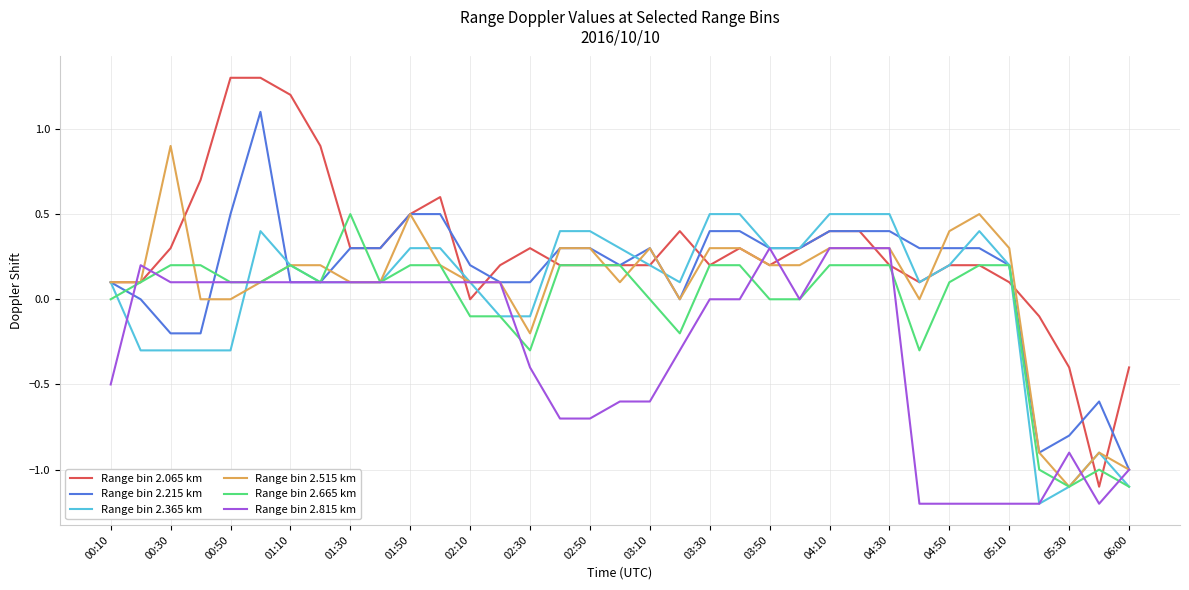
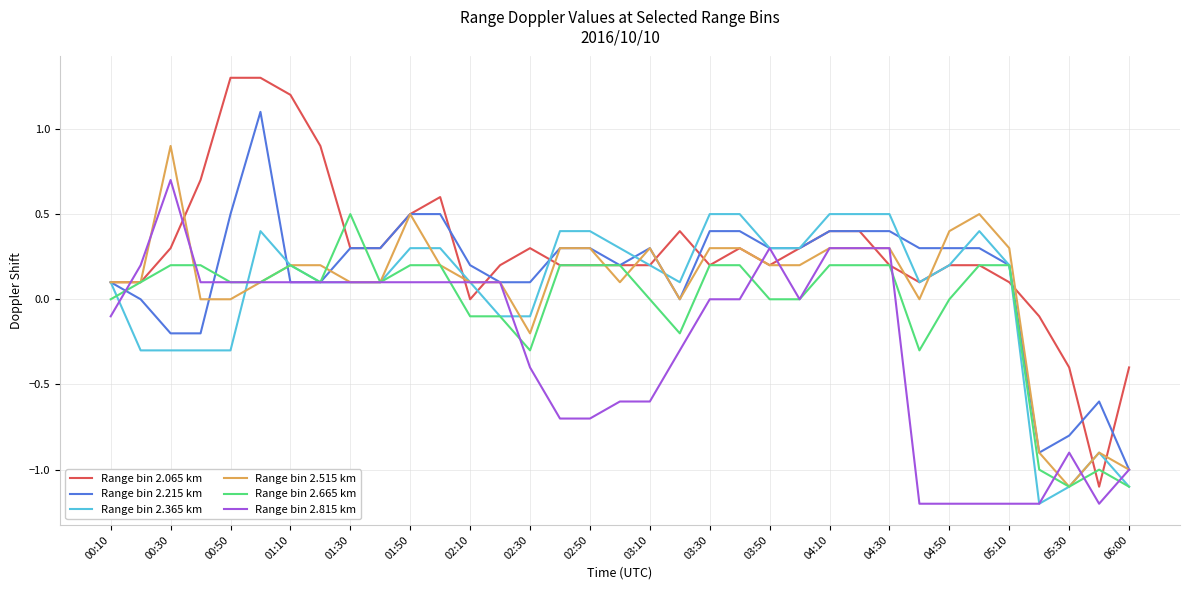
  {
    "Range bin 2.065 km": {
      "00:30": 0.3,
      "00:50": 1.3,
      "01:10": 1.2,
      "02:10": 0.0,
      "02:30": 0.3,
      "05:10": 0.1,
      "05:30": -0.4,
      "06:00": -0.4
    },
    "Range bin 2.215 km": {
      "00:30": -0.2,
      "00:50": 0.5,
      "02:10": 0.2,
      "02:30": 0.1,
      "03:30": 0.4,
      "04:30": 0.4,
      "04:50": 0.3,
      "05:30": -0.8
    },
    "Range bin 2.365 km": {
      "00:30": -0.3,
      "00:50": -0.3,
      "01:50": 0.3,
      "02:30": -0.1,
      "02:50": 0.4,
      "03:30": 0.5,
      "04:10": 0.5,
      "04:30": 0.5
    },
    "Range bin 2.515 km": {
      "00:30": 0.9,
      "00:50": 0.0,
      "02:30": -0.2,
      "03:30": 0.3,
      "04:50": 0.4,
      "05:10": 0.3
    },
    "Range bin 2.665 km": {
      "00:10": 0.0,
      "00:30": 0.2,
      "01:30": 0.5,
      "01:50": 0.2,
      "02:10": -0.1,
      "02:30": -0.3,
      "03:10": 0.0,
      "03:50": 0.0,
      "04:10": 0.2,
-     "04:50": 0.1
+     "04:50": 0.0
    },
    "Range bin 2.815 km": {
-     "00:10": -0.5,
-     "00:30": 0.1,
+     "00:10": -0.1,
+     "00:30": 0.7,
      "01:50": 0.1,
      "02:30": -0.4,
      "02:50": -0.7,
      "03:10": -0.6,
      "03:30": 0.0,
      "04:50": -1.2,
      "05:10": -1.2,
      "05:30": -0.9
    }
  }
